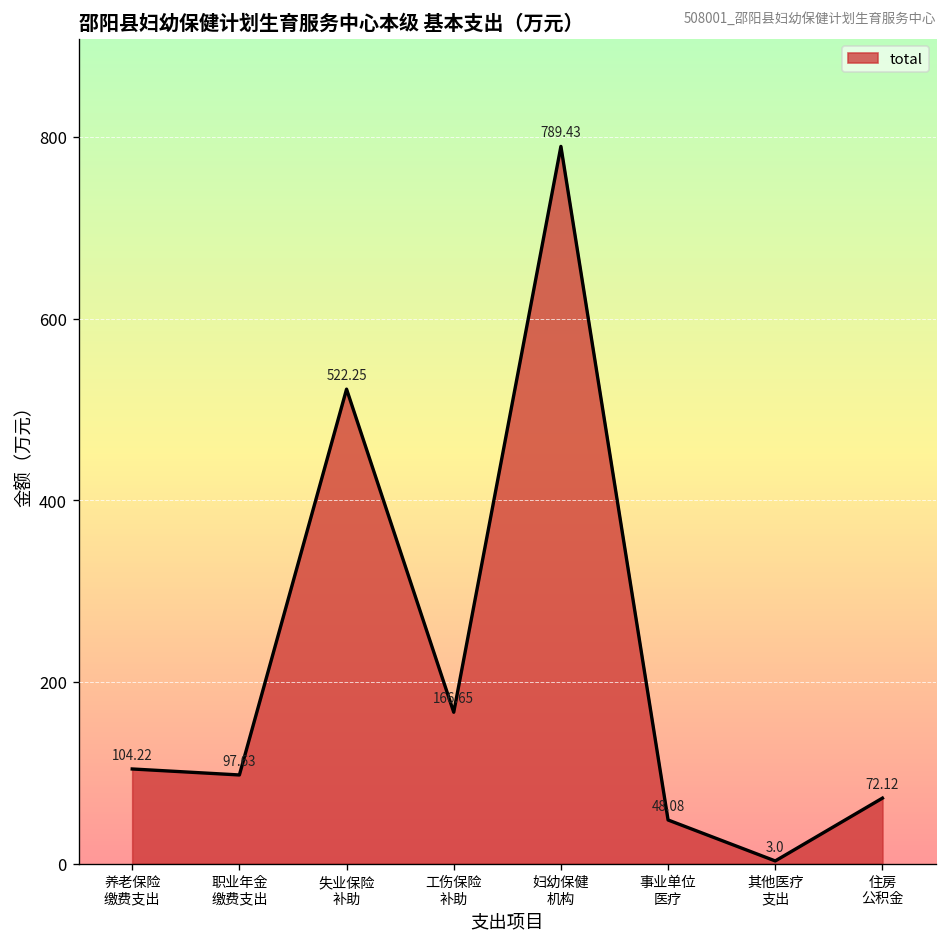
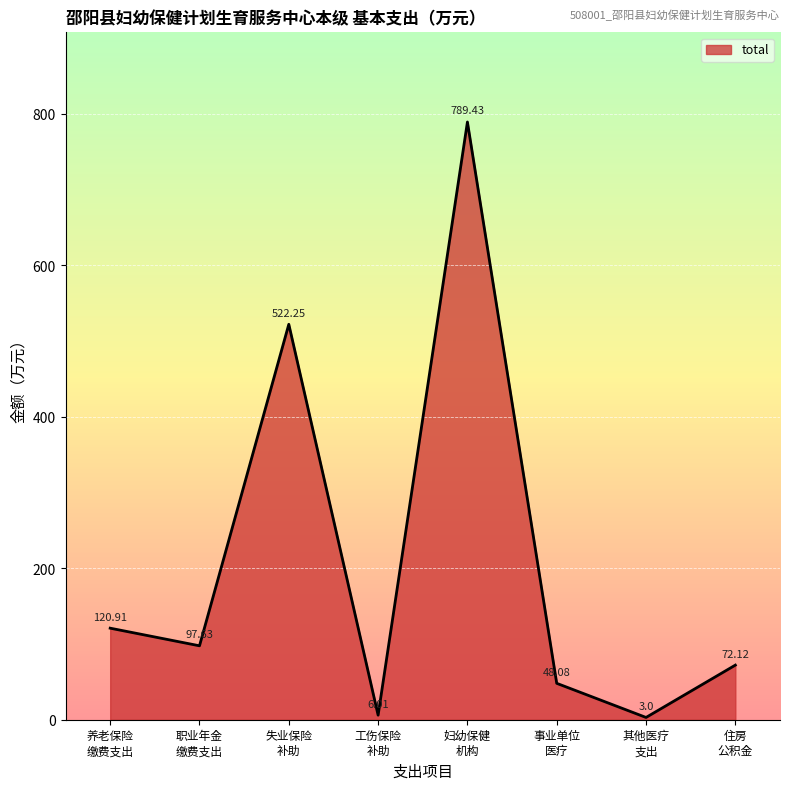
  {
-   "养老保险 缴费支出": 104.22,
+   "养老保险 缴费支出": 120.91,
    "职业年金 缴费支出": 97.63,
    "失业保险 补助": 522.25,
-   "工伤保险 补助": 166.65,
+   "工伤保险 补助": 6.01,
    "妇幼保健 机构": 789.43,
    "事业单位 医疗": 48.08,
    "其他医疗 支出": 3.0,
    "住房 公积金": 72.12
  }
